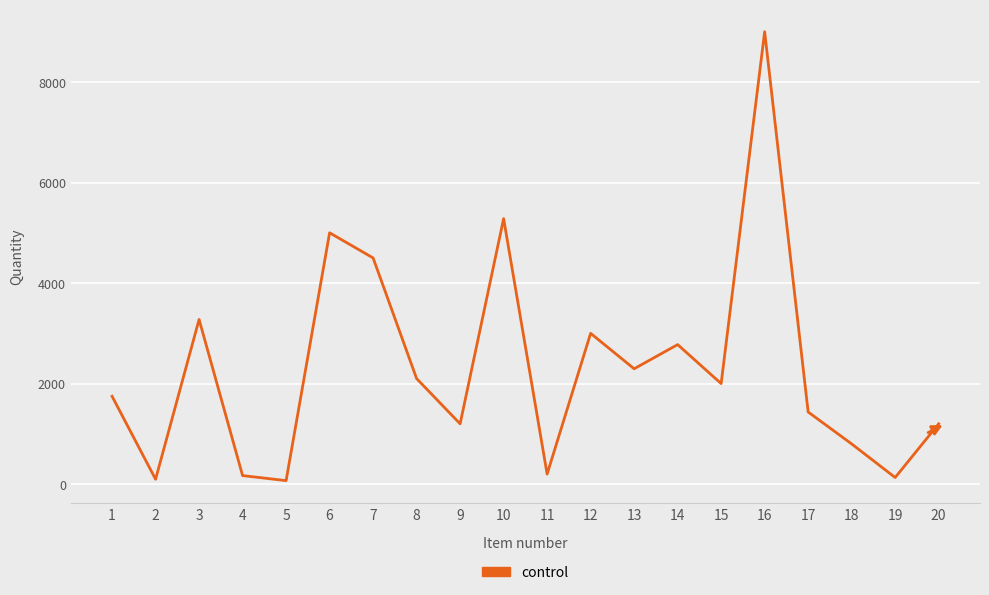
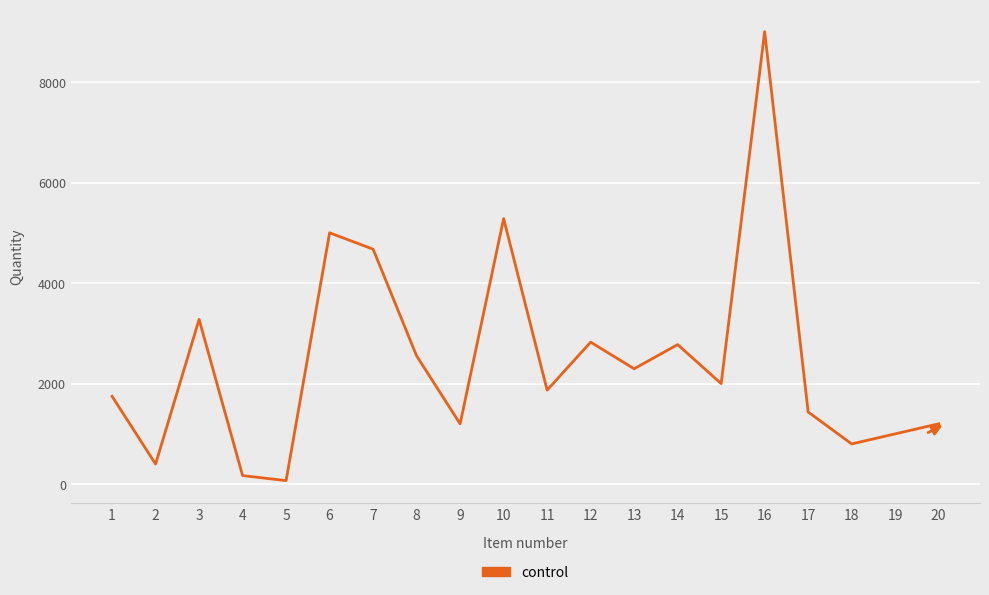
  {
    "1": 1700,
-   "2": 100,
+   "2": 400,
    "3": 3300,
    "4": 200,
    "5": 100,
    "6": 5000,
-   "7": 4500,
-   "8": 2100,
+   "7": 4700,
+   "8": 2600,
    "9": 1200,
    "10": 5300,
-   "11": 200,
-   "12": 3000,
+   "11": 1900,
+   "12": 2800,
    "13": 2300,
    "14": 2800,
    "15": 2000,
    "16": 9000,
    "17": 1400,
    "18": 800,
-   "19": 100,
+   "19": 1000,
    "20": 1200
  }
